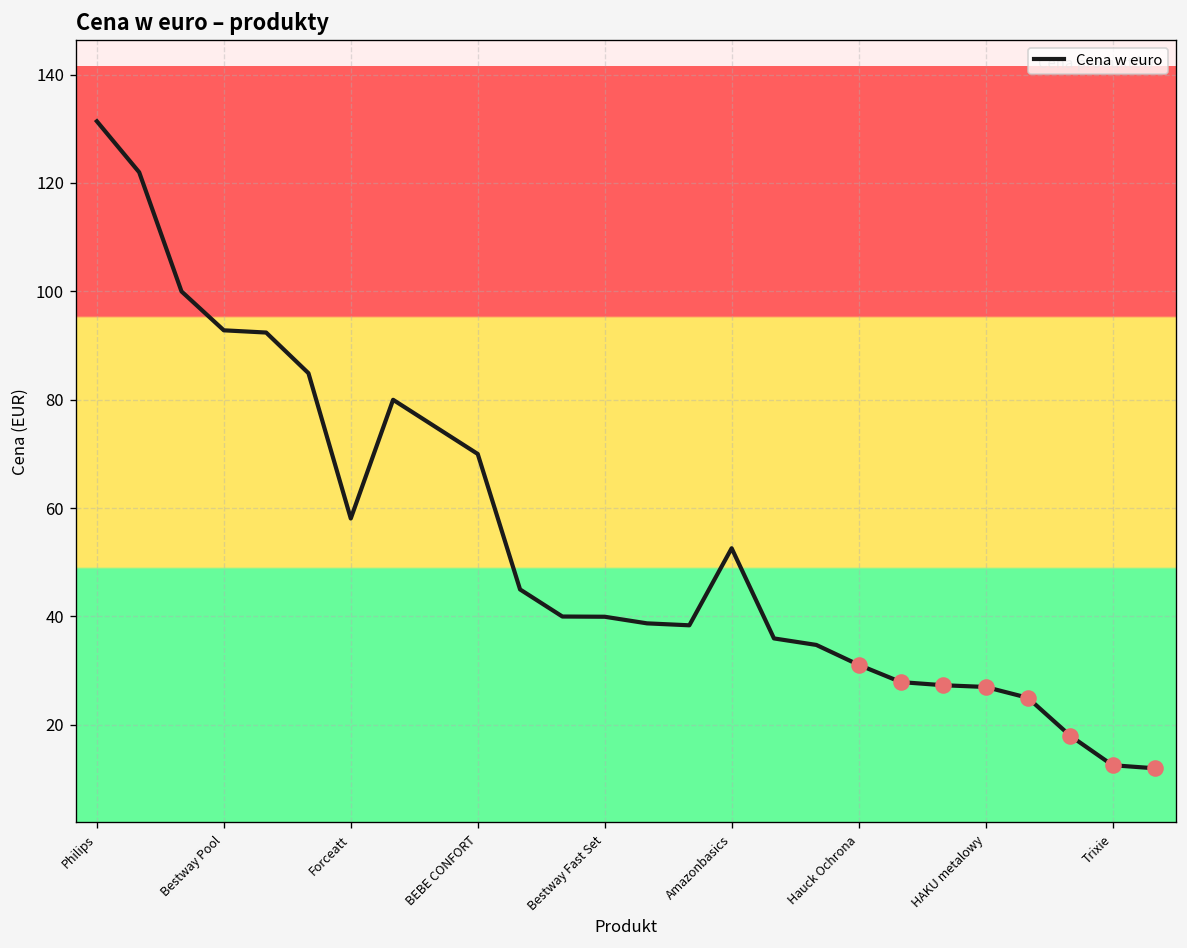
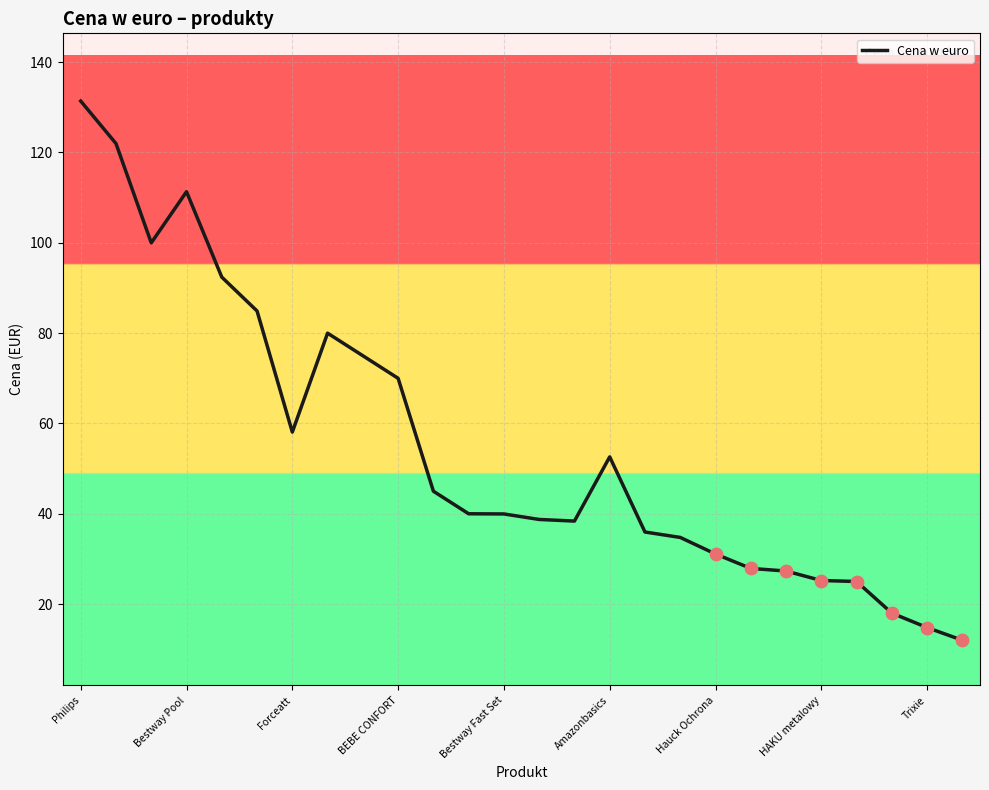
  {
    "Cena w euro": {
      "Philips": 131,
-     "Bestway Pool": 93,
+     "Bestway Pool": 111,
      "Forceatt": 58,
      "BEBE CONFORT": 70,
      "Bestway Fast Set": 40,
      "Amazonbasics": 53,
-     "HAKU metalowy": 27,
-     "Trixie": 13
+     "HAKU metalowy": 25,
+     "Trixie": 15
    }
  }
